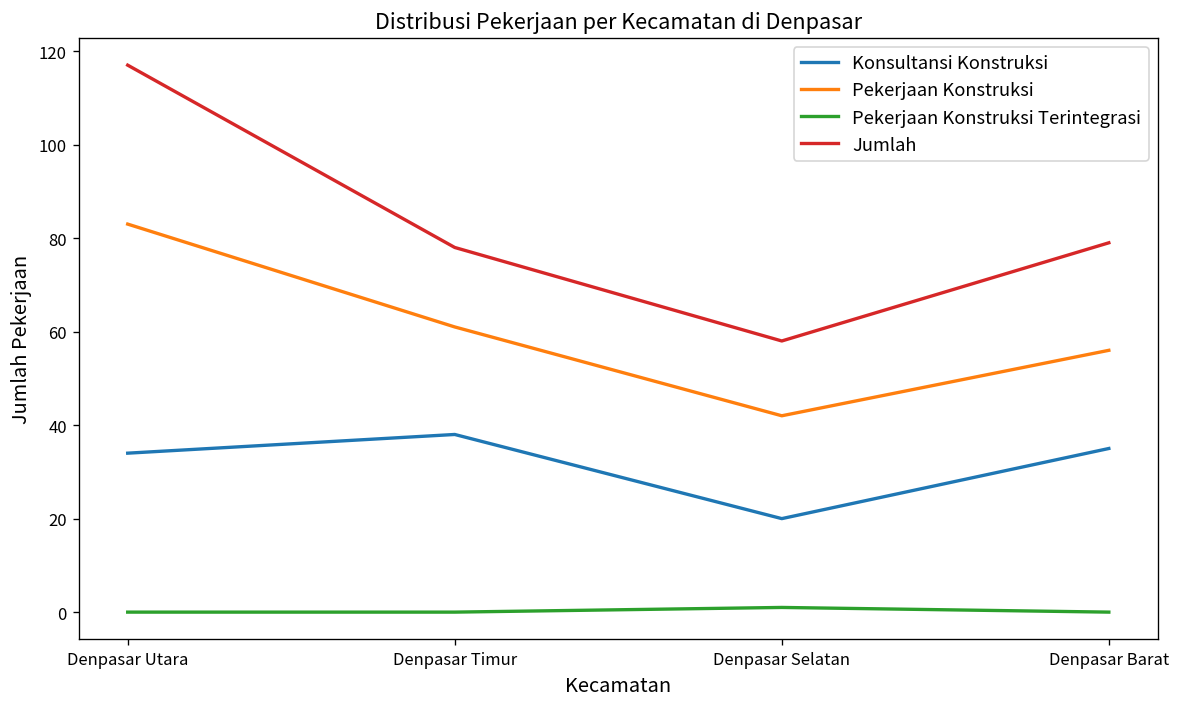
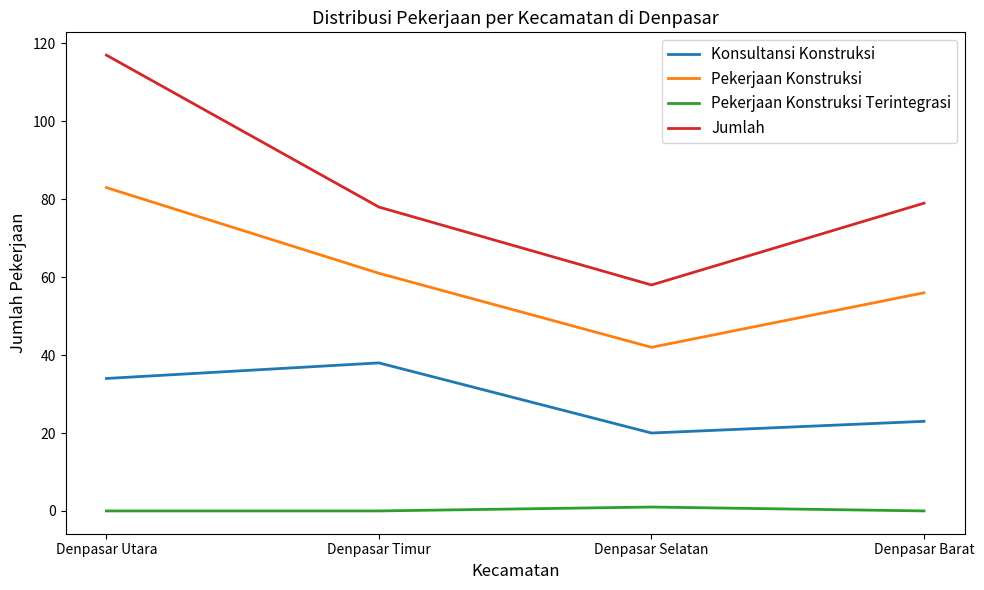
  {
    "Konsultansi Konstruksi": {
      "Denpasar Utara": 34,
      "Denpasar Timur": 38,
      "Denpasar Selatan": 20,
-     "Denpasar Barat": 35
+     "Denpasar Barat": 23
    },
    "Pekerjaan Konstruksi": {
      "Denpasar Utara": 83,
      "Denpasar Timur": 61,
      "Denpasar Selatan": 42,
      "Denpasar Barat": 56
    },
    "Pekerjaan Konstruksi Terintegrasi": {
      "Denpasar Utara": 0,
      "Denpasar Timur": 0,
      "Denpasar Selatan": 1,
      "Denpasar Barat": 0
    },
    "Jumlah": {
      "Denpasar Utara": 117,
      "Denpasar Timur": 78,
      "Denpasar Selatan": 58,
      "Denpasar Barat": 79
    }
  }
